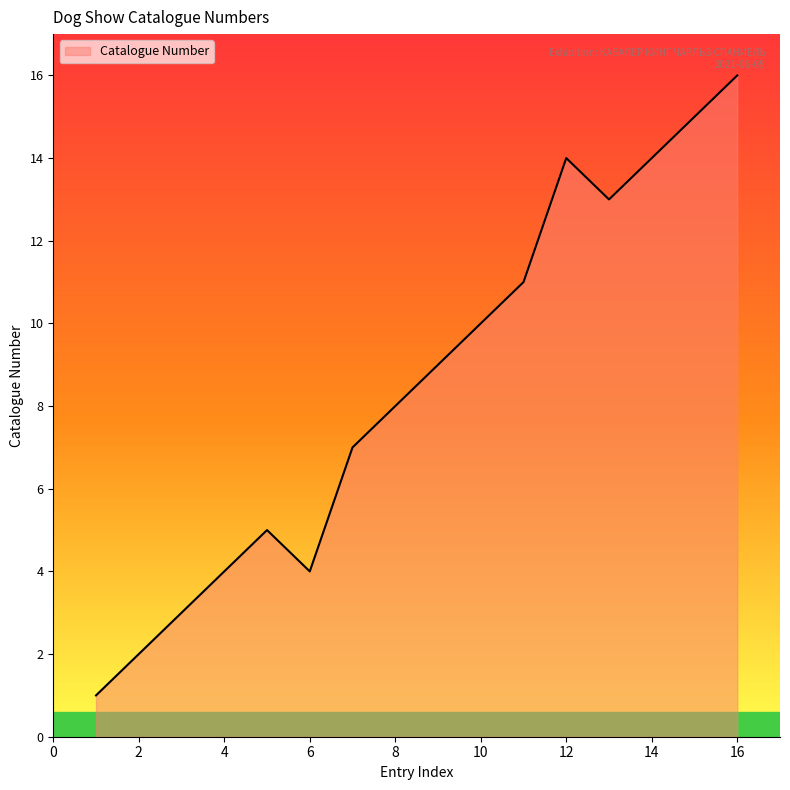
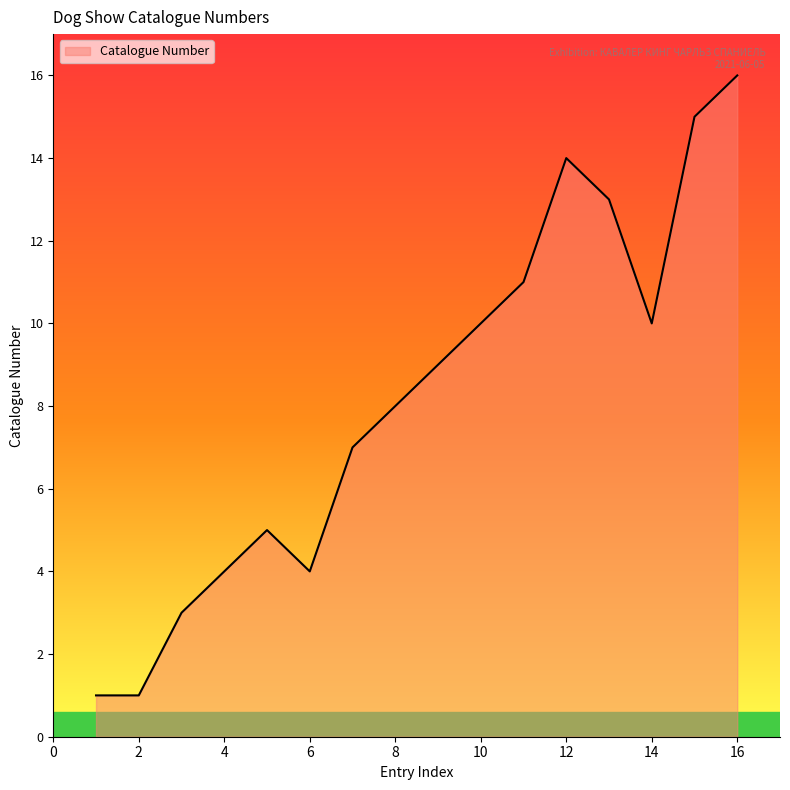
  {
-   "2": 2,
+   "2": 1,
    "4": 4,
    "6": 4,
    "8": 8,
    "10": 10,
    "12": 14,
-   "14": 14
+   "14": 10
  }
